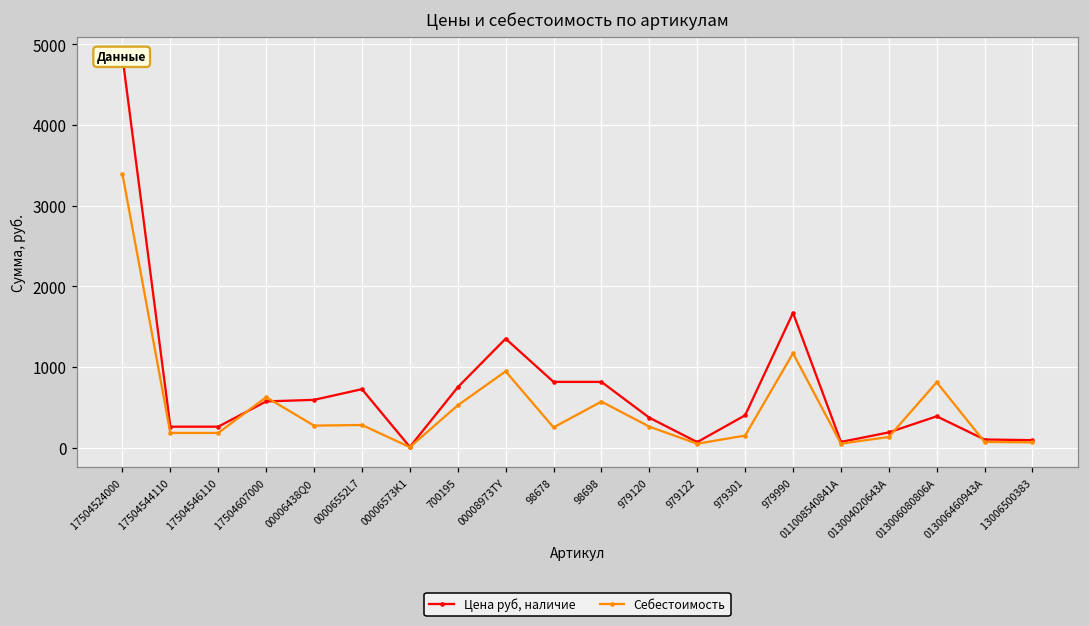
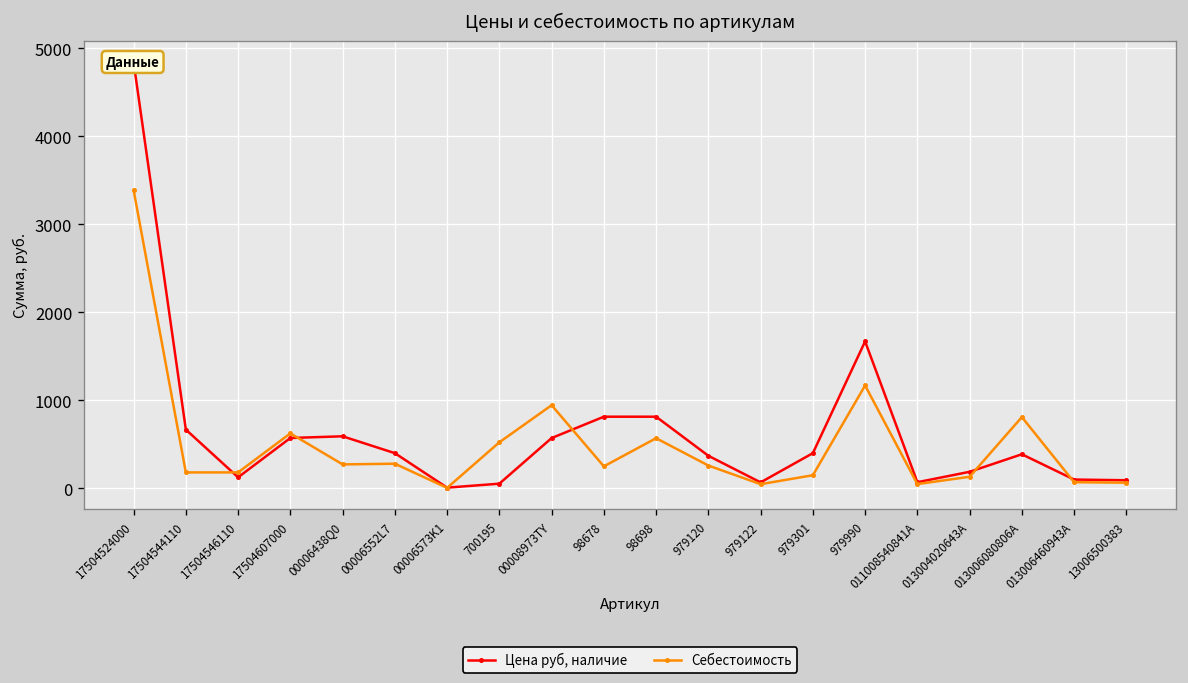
  {
    "Цена руб, наличие": {
-     "17504544110": 300,
-     "17504546110": 300,
+     "17504544110": 700,
+     "17504546110": 100,
      "17504607000": 600,
      "00006438Q0": 600,
-     "00006552L7": 700,
-     "700195": 700,
-     "00008973TY": 1400,
+     "00006552L7": 400,
+     "700195": 100,
+     "00008973TY": 600,
      "98678": 800,
      "98698": 800,
      "979120": 400,
      "979301": 400,
      "979990": 1700,
      "013004020643A": 200,
      "013006080806A": 400
    },
    "Себестоимость": {
      "17504524000": 3400,
      "17504544110": 200,
      "17504546110": 200,
      "17504607000": 600,
      "00006438Q0": 300,
      "00006552L7": 300,
      "700195": 500,
      "00008973TY": 900,
      "98678": 200,
      "98698": 600,
      "979120": 300,
      "979301": 100,
      "979990": 1200,
      "013004020643A": 100,
      "013006080806A": 800
    }
  }
